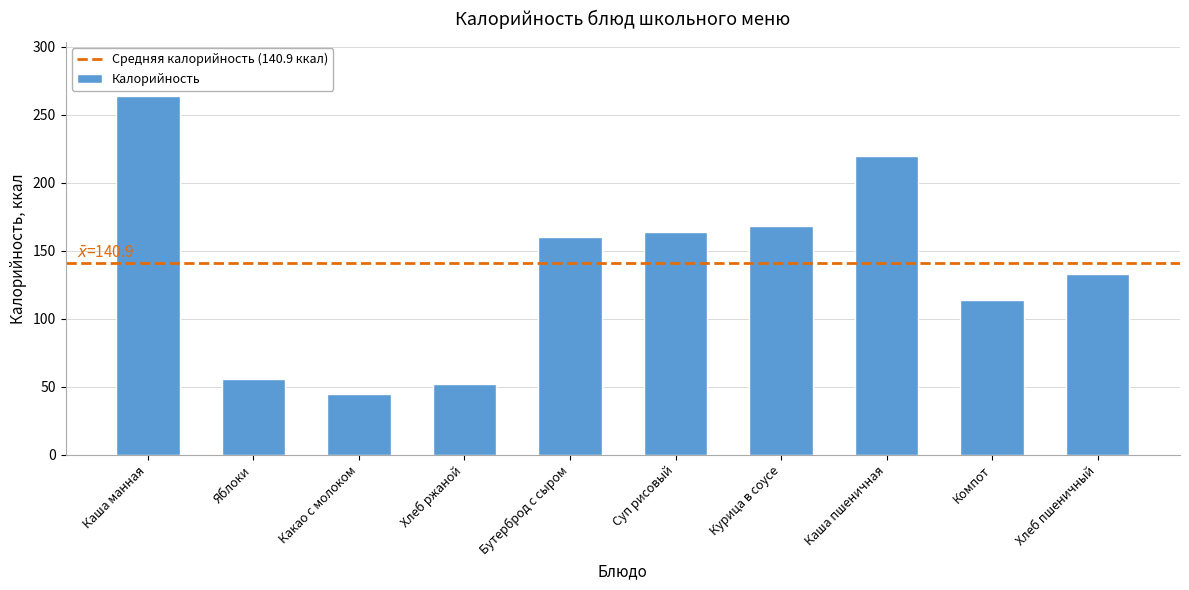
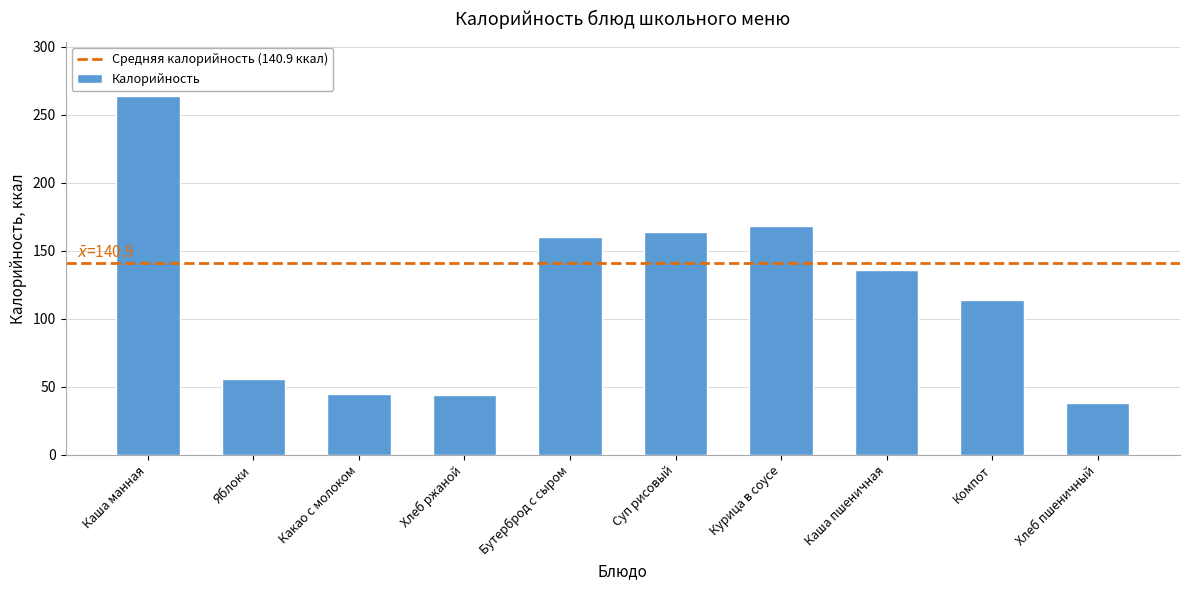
  {
    "Каша манная": 264,
    "Яблоки": 56,
    "Какао с молоком": 45,
-   "Хлеб ржаной": 52,
+   "Хлеб ржаной": 44,
    "Бутерброд с сыром": 160,
    "Суп рисовый": 164,
    "Курица в соусе": 168,
-   "Каша пшеничная": 220,
+   "Каша пшеничная": 136,
    "Компот": 114,
-   "Хлеб пшеничный": 133
+   "Хлеб пшеничный": 38
  }
